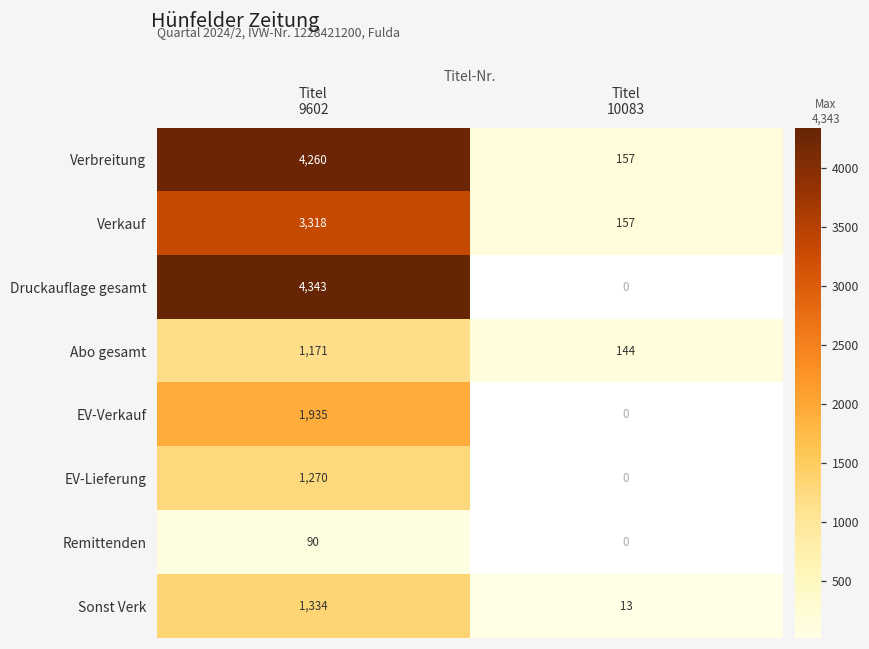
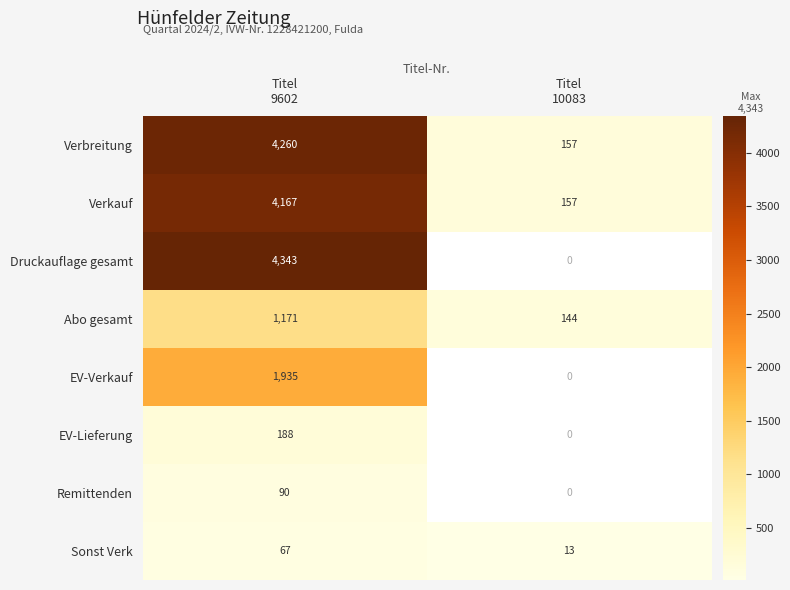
  {
    "Verbreitung": {
      "Titel 9602": "4,260",
      "Titel 10083": "157"
    },
    "Verkauf": {
-     "Titel 9602": "3,318",
+     "Titel 9602": "4,167",
      "Titel 10083": "157"
    },
    "Druckauflage gesamt": {
      "Titel 9602": "4,343"
    },
    "Abo gesamt": {
      "Titel 9602": "1,171",
      "Titel 10083": "144"
    },
    "EV-Verkauf": {
      "Titel 9602": "1,935"
    },
    "EV-Lieferung": {
-     "Titel 9602": "1,270"
+     "Titel 9602": "188"
    },
    "Remittenden": {
      "Titel 9602": "90"
    },
    "Sonst Verk": {
-     "Titel 9602": "1,334",
+     "Titel 9602": "67",
      "Titel 10083": "13"
    }
  }
